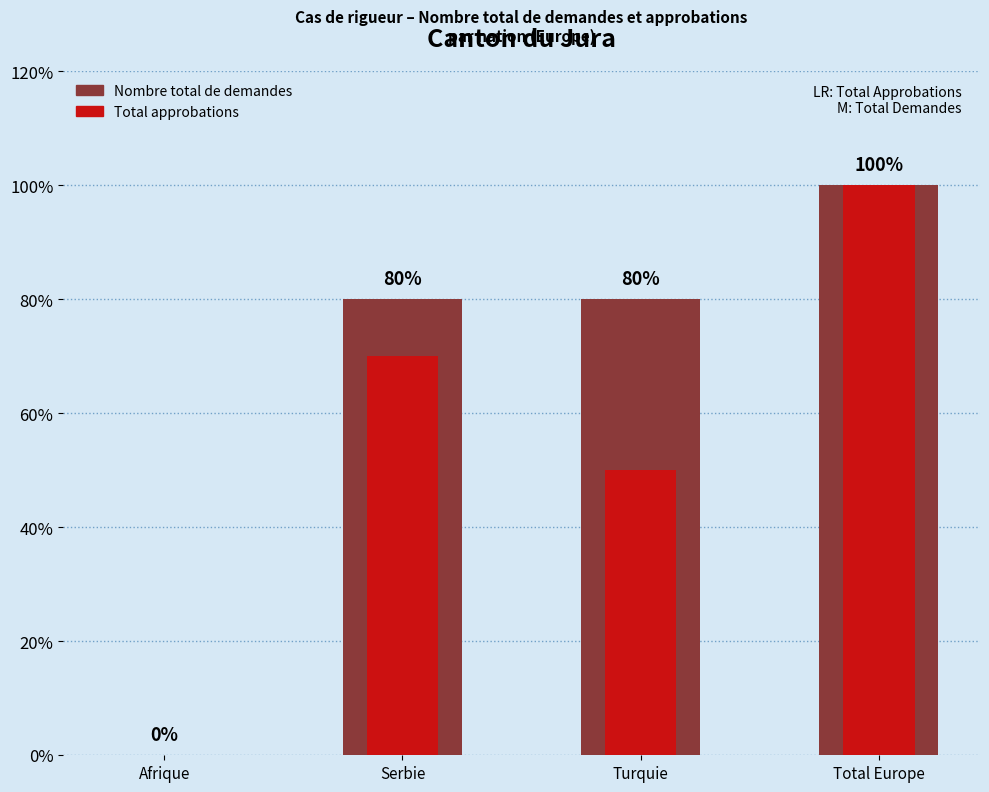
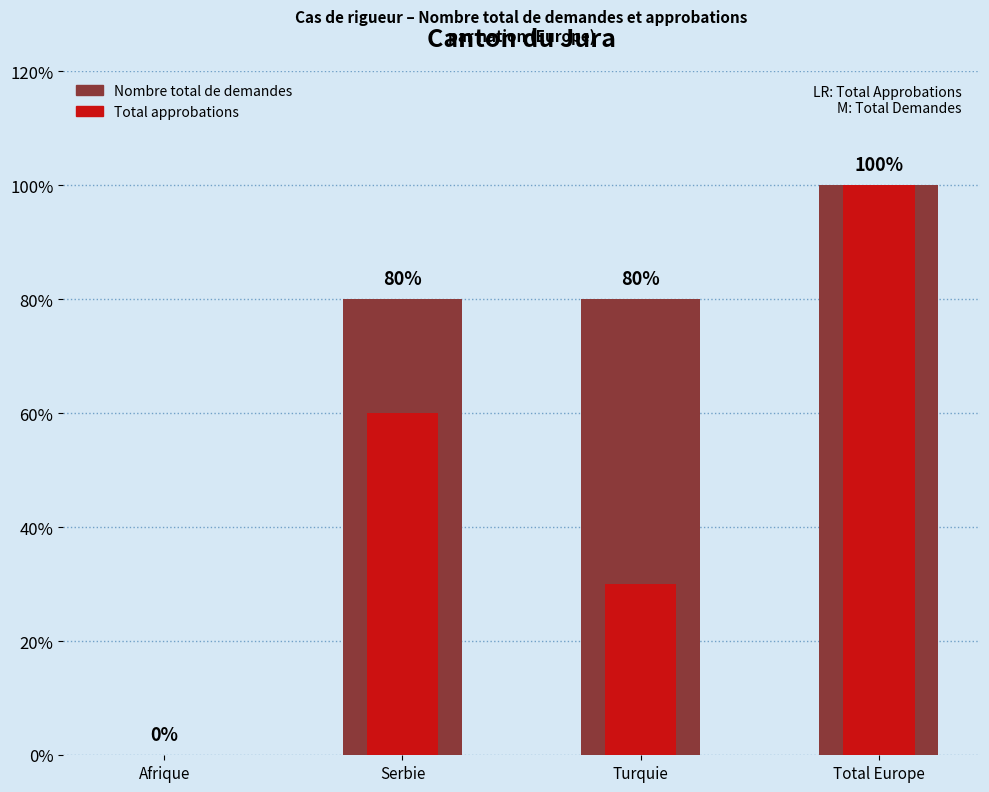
  {
    "Nombre total de demandes": {
      "Afrique": "0%"
    },
    "Total approbations": {
-     "Serbie": "70%",
-     "Turquie": "50%"
+     "Serbie": "60%",
+     "Turquie": "30%"
    }
  }
